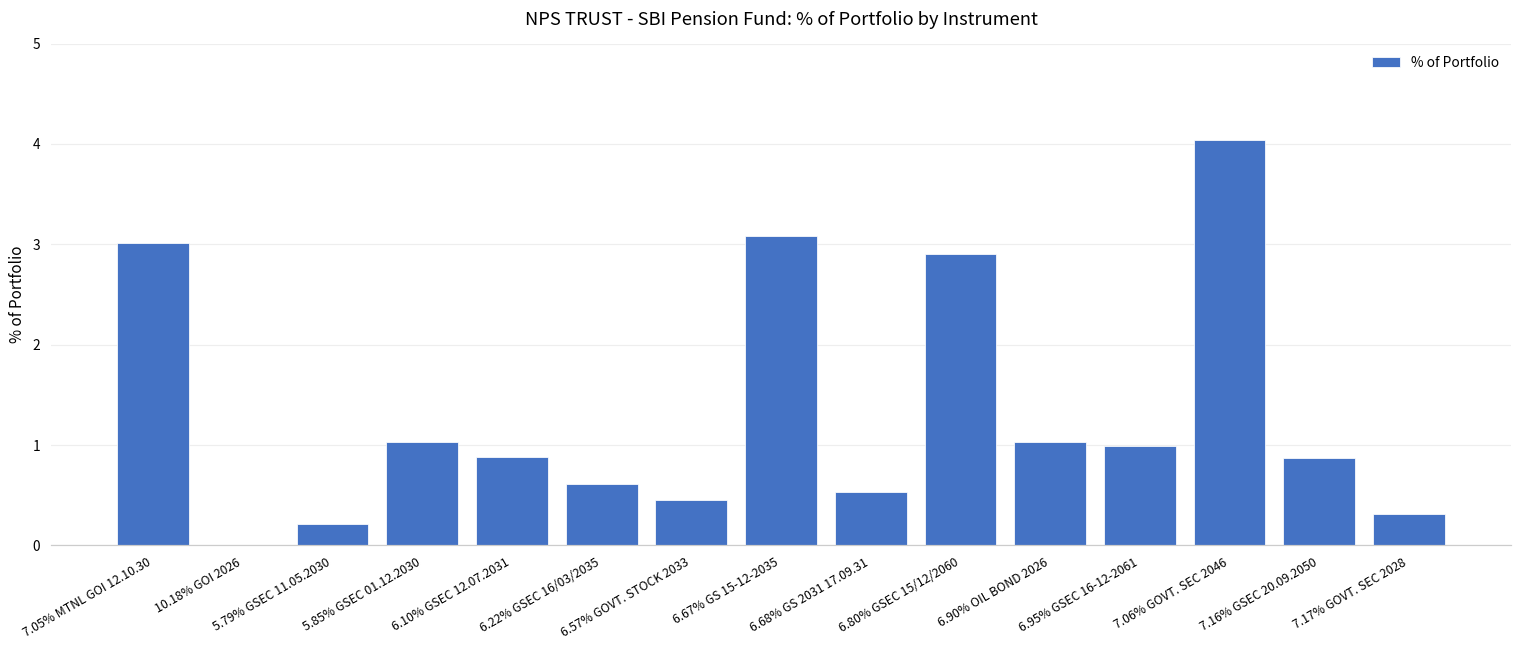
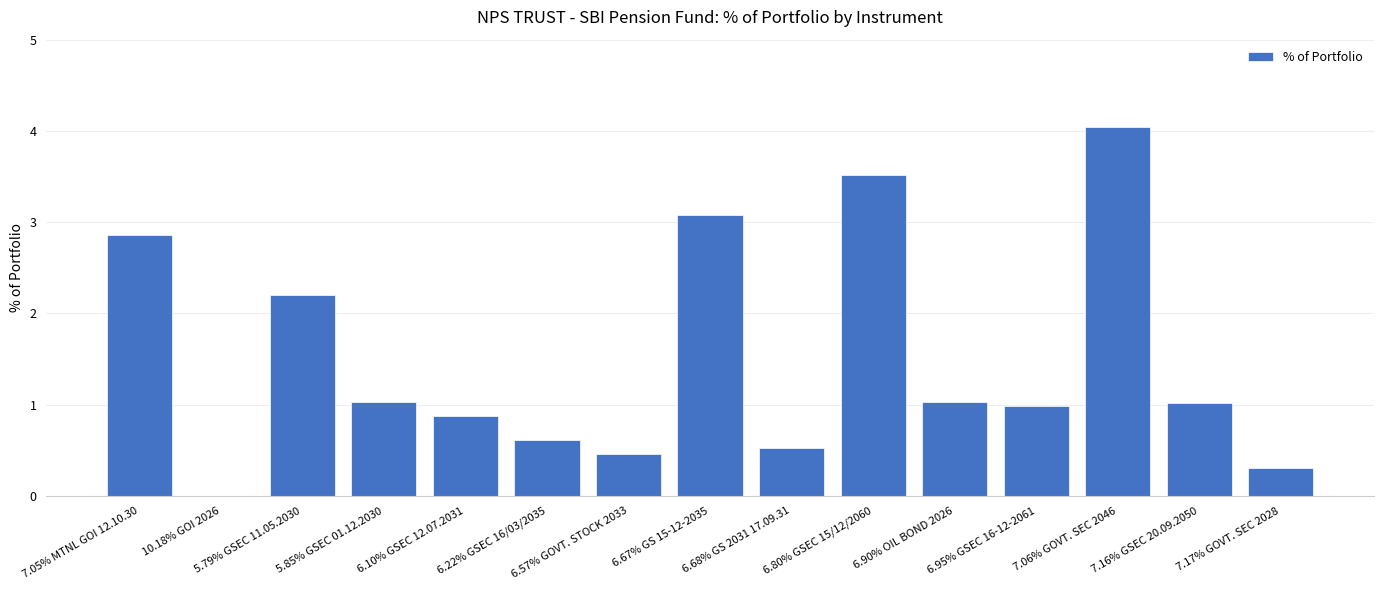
  {
-   "7.05% MTNL GOI 12.10.30": 3.0,
-   "5.79% GSEC 11.05.2030": 0.2,
+   "7.05% MTNL GOI 12.10.30": 2.9,
+   "5.79% GSEC 11.05.2030": 2.2,
    "5.85% GSEC 01.12.2030": 1.0,
    "6.10% GSEC 12.07.2031": 0.9,
    "6.22% GSEC 16/03/2035": 0.6,
    "6.57% GOVT. STOCK 2033": 0.5,
    "6.67% GS 15-12-2035": 3.1,
    "6.68% GS 2031 17.09.31": 0.5,
-   "6.80% GSEC 15/12/2060": 2.9,
+   "6.80% GSEC 15/12/2060": 3.5,
    "6.90% OIL BOND 2026": 1.0,
    "6.95% GSEC 16-12-2061": 1.0,
    "7.06% GOVT. SEC 2046": 4.0,
-   "7.16% GSEC 20.09.2050": 0.9,
+   "7.16% GSEC 20.09.2050": 1.0,
    "7.17% GOVT. SEC 2028": 0.3
  }
